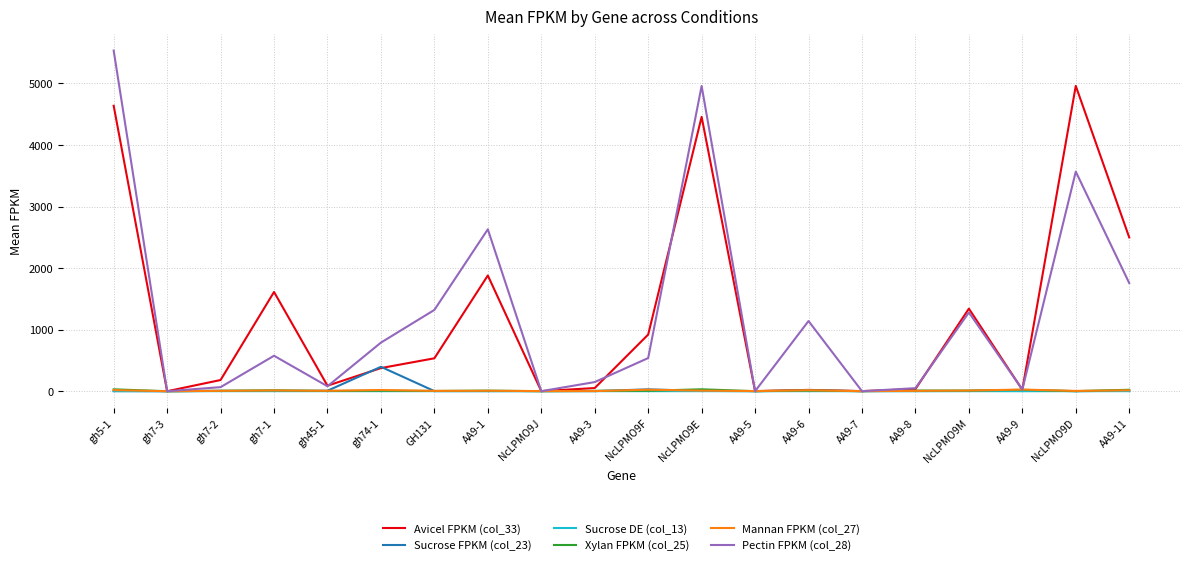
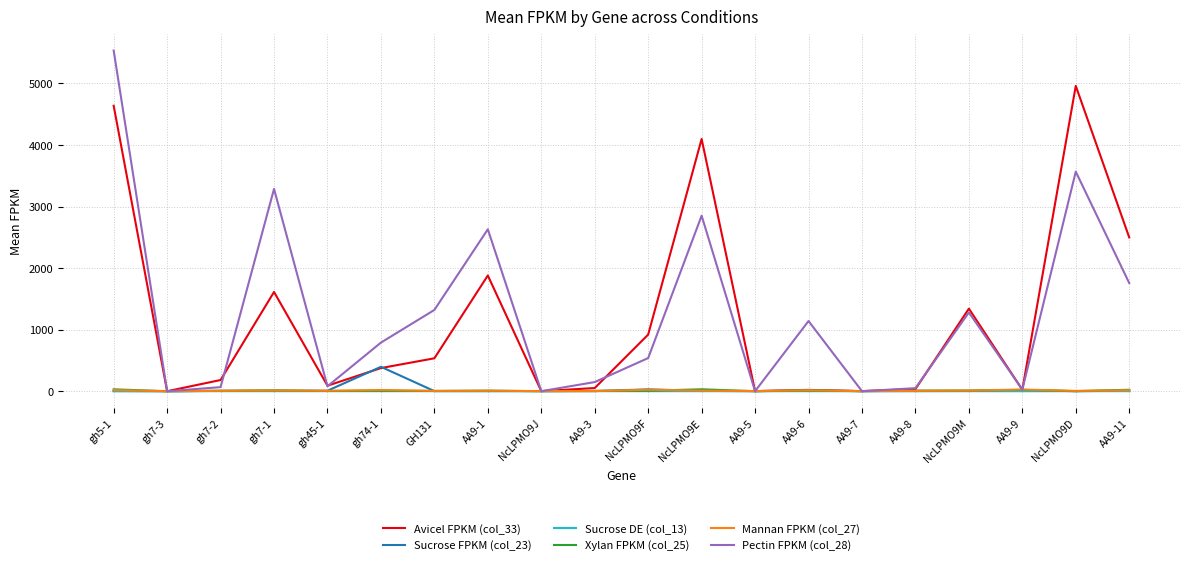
  {
    "Avicel FPKM (col_33)": {
      "gh5-1": 4600,
      "gh7-2": 200,
      "gh7-1": 1600,
      "GH131": 500,
      "AA9-1": 1900,
      "AA9-3": 100,
      "NcLPMO9F": 900,
-     "NcLPMO9E": 4500,
+     "NcLPMO9E": 4100,
      "NcLPMO9M": 1300,
      "NcLPMO9D": 5000,
      "AA9-11": 2500
    },
    "Pectin FPKM (col_28)": {
      "gh5-1": 5500,
      "gh7-2": 100,
-     "gh7-1": 600,
+     "gh7-1": 3300,
      "gh74-1": 800,
      "GH131": 1300,
      "AA9-1": 2600,
      "AA9-3": 100,
      "NcLPMO9F": 500,
-     "NcLPMO9E": 5000,
+     "NcLPMO9E": 2900,
      "AA9-6": 1100,
      "NcLPMO9M": 1300,
      "NcLPMO9D": 3600,
      "AA9-11": 1800
    }
  }
